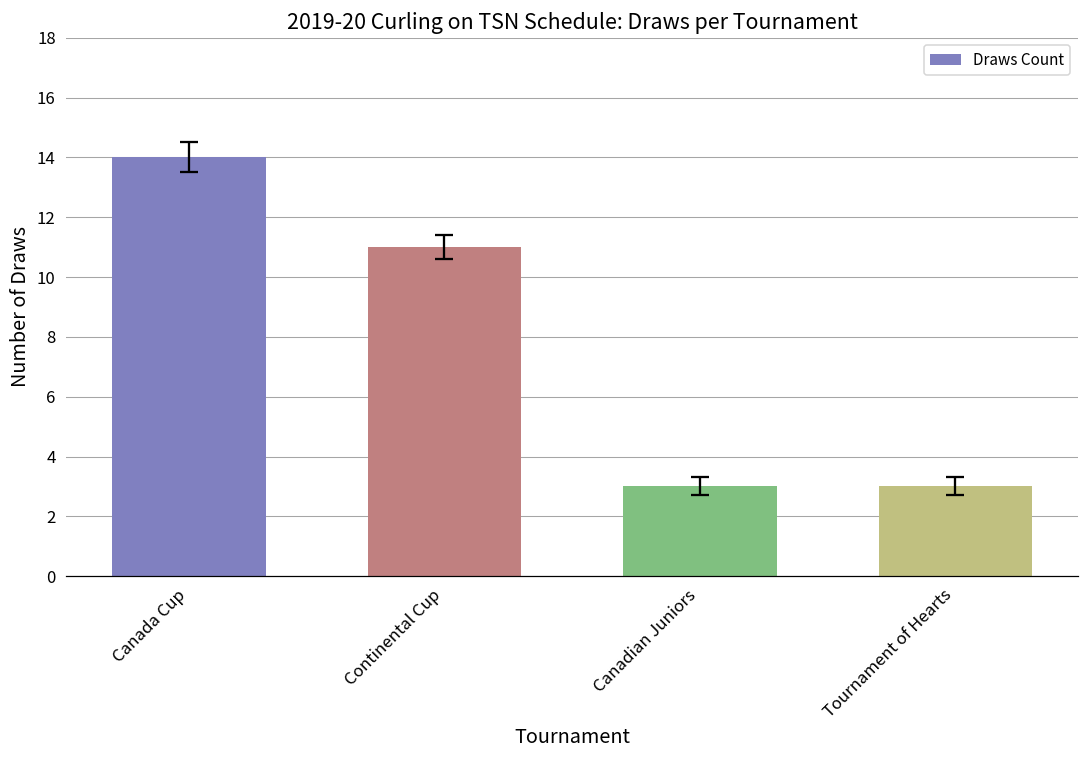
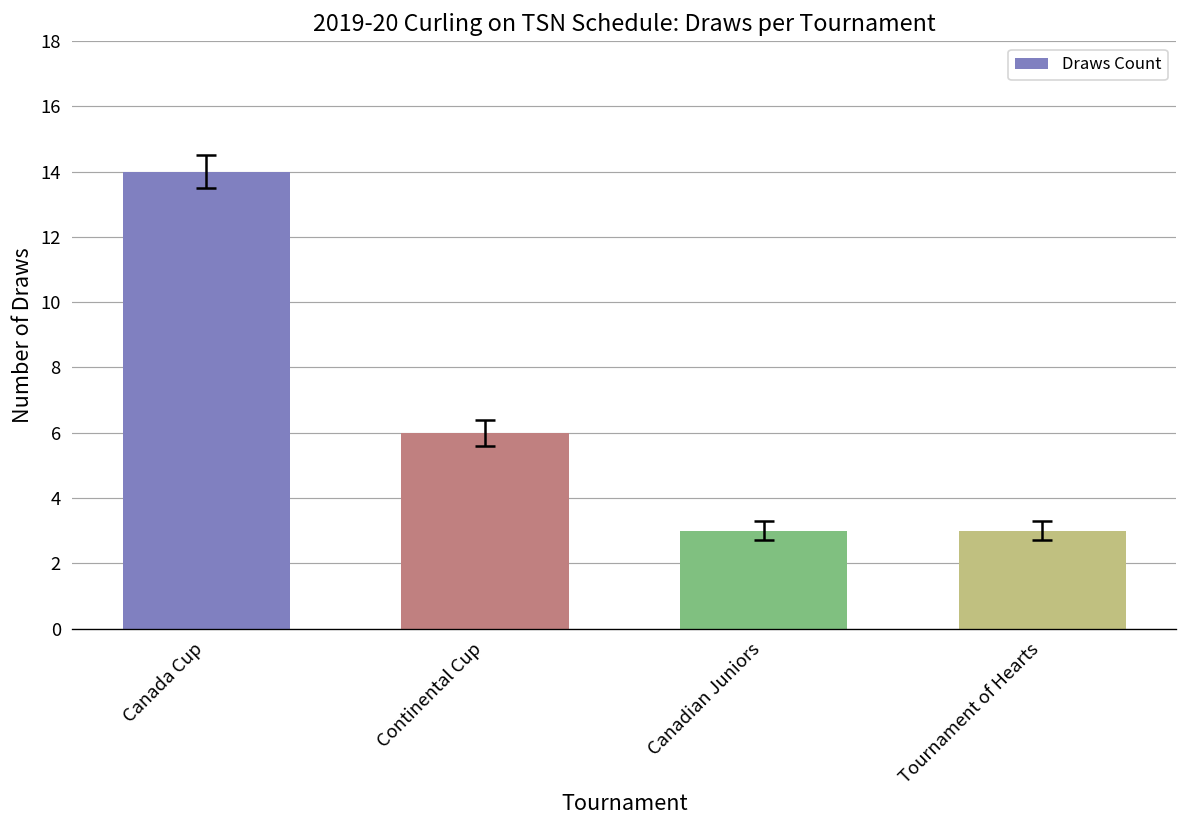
  {
    "Draws Count": {
      "Canada Cup": 14,
-     "Continental Cup": 11,
+     "Continental Cup": 6,
      "Canadian Juniors": 3,
      "Tournament of Hearts": 3
    }
  }
